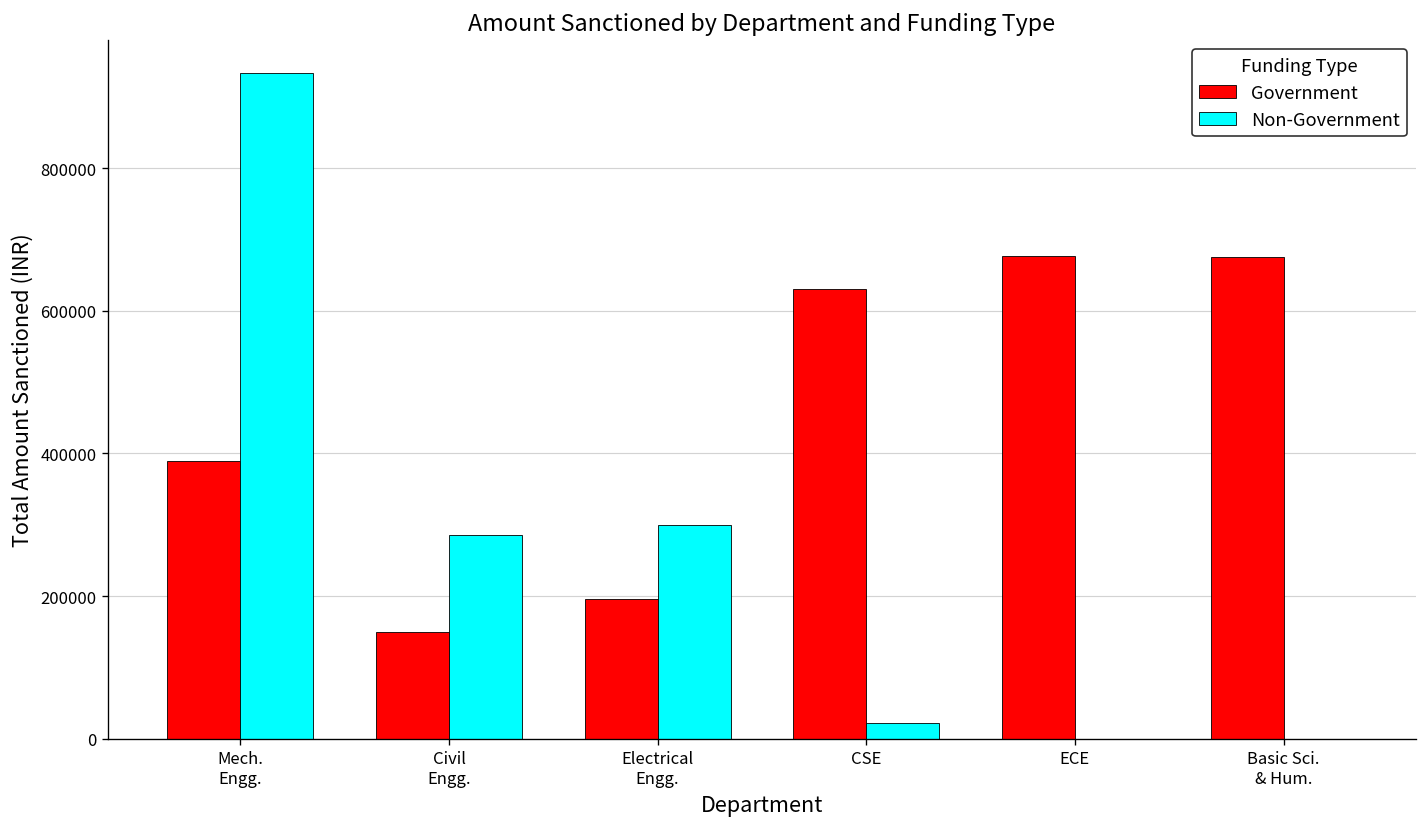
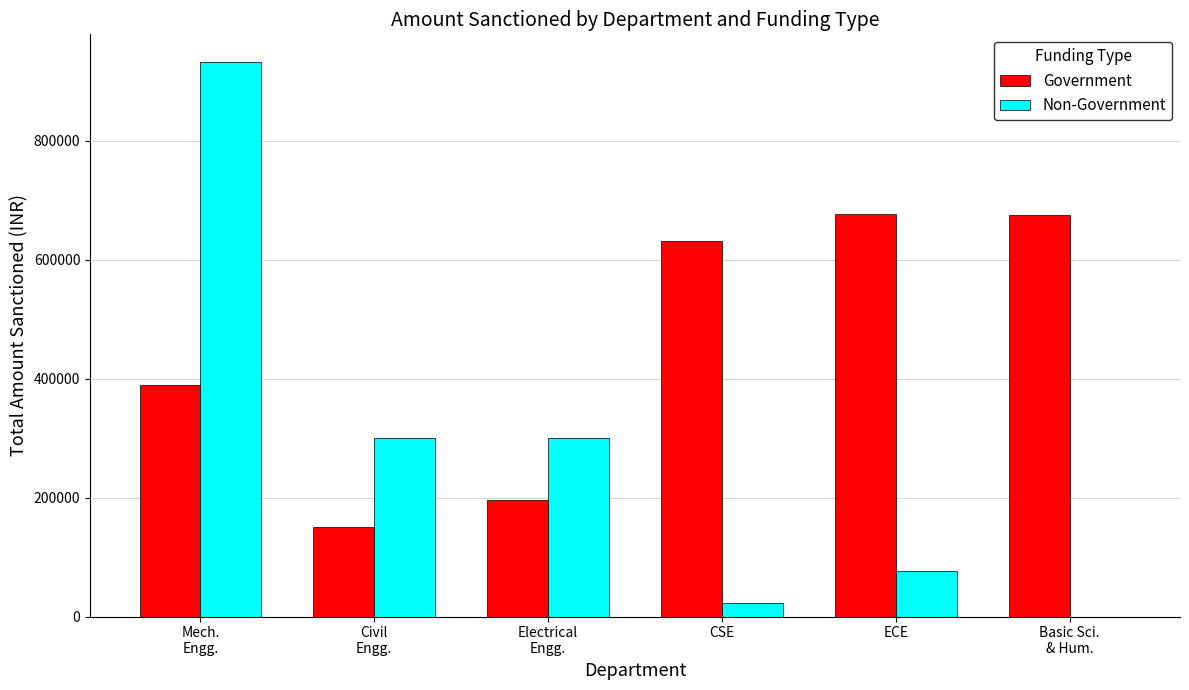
  {
    "Government": {
      "Mech. Engg.": 390000,
      "Civil Engg.": 150000,
      "Electrical Engg.": 200000,
      "CSE": 630000,
      "ECE": 680000,
      "Basic Sci. & Hum.": 680000
    },
    "Non-Government": {
      "Mech. Engg.": 930000,
-     "Civil Engg.": 290000,
+     "Civil Engg.": 300000,
      "Electrical Engg.": 300000,
      "CSE": 20000,
-     "ECE": 0,
+     "ECE": 80000,
      "Basic Sci. & Hum.": 0
    }
  }
